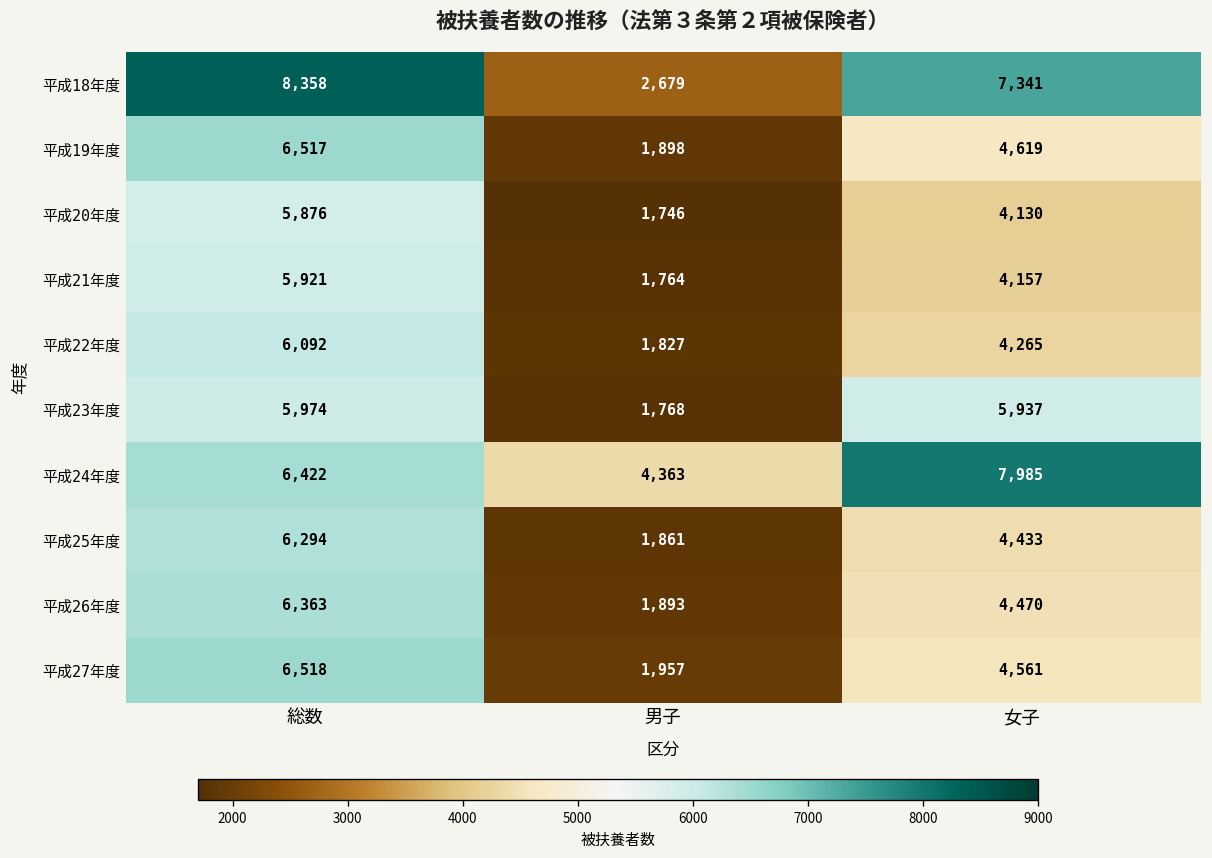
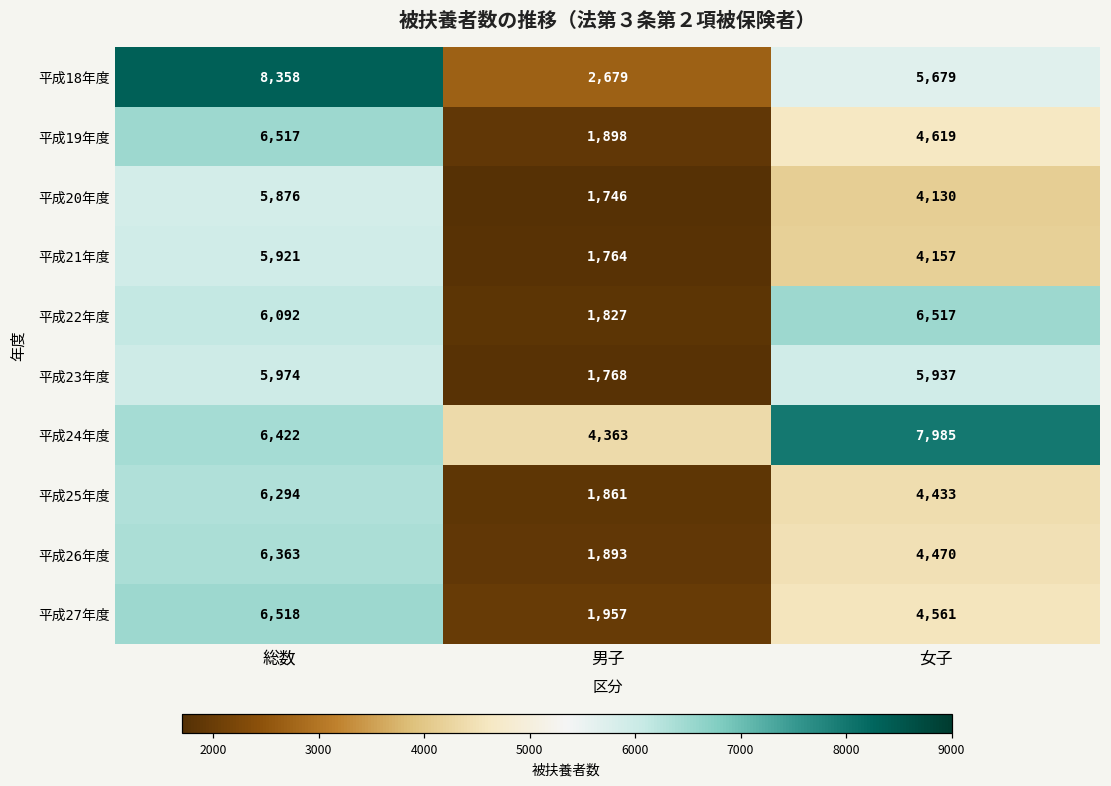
  {
    "平成18年度": {
      "総数": "8,358",
      "男子": "2,679",
-     "女子": "7,341"
+     "女子": "5,679"
    },
    "平成19年度": {
      "総数": "6,517",
      "男子": "1,898",
      "女子": "4,619"
    },
    "平成20年度": {
      "総数": "5,876",
      "男子": "1,746",
      "女子": "4,130"
    },
    "平成21年度": {
      "総数": "5,921",
      "男子": "1,764",
      "女子": "4,157"
    },
    "平成22年度": {
      "総数": "6,092",
      "男子": "1,827",
-     "女子": "4,265"
+     "女子": "6,517"
    },
    "平成23年度": {
      "総数": "5,974",
      "男子": "1,768",
      "女子": "5,937"
    },
    "平成24年度": {
      "総数": "6,422",
      "男子": "4,363",
      "女子": "7,985"
    },
    "平成25年度": {
      "総数": "6,294",
      "男子": "1,861",
      "女子": "4,433"
    },
    "平成26年度": {
      "総数": "6,363",
      "男子": "1,893",
      "女子": "4,470"
    },
    "平成27年度": {
      "総数": "6,518",
      "男子": "1,957",
      "女子": "4,561"
    }
  }
